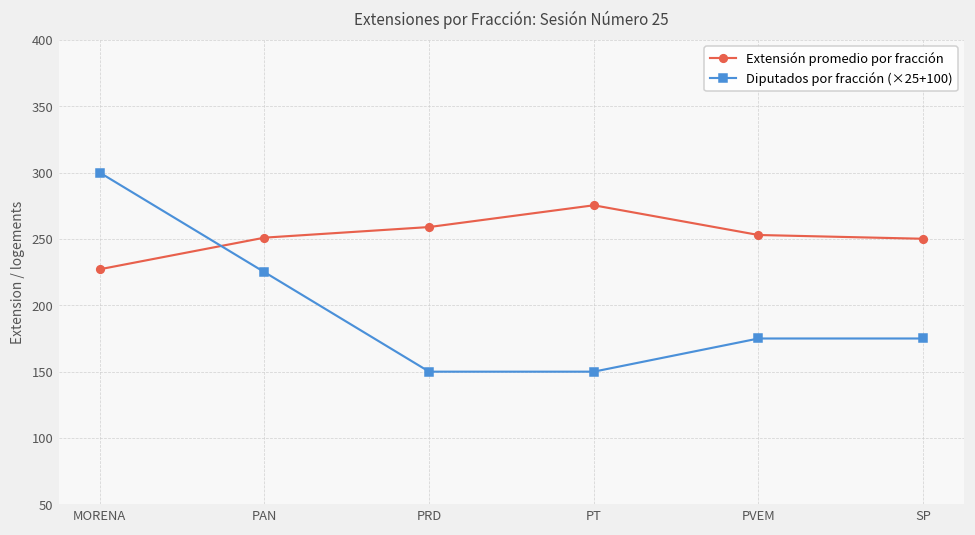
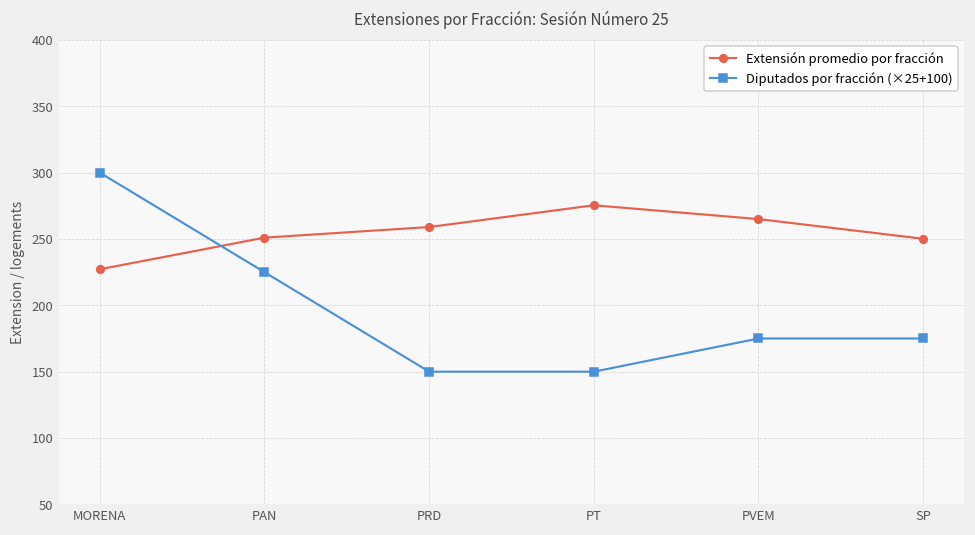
  {
    "Extensión promedio por fracción": {
      "MORENA": 227,
      "PAN": 251,
      "PRD": 259,
      "PT": 275,
-     "PVEM": 253,
+     "PVEM": 265,
      "SP": 250
    },
    "Diputados por fracción (×25+100)": {
      "MORENA": 300,
      "PAN": 225,
      "PRD": 150,
      "PT": 150,
      "PVEM": 175,
      "SP": 175
    }
  }
